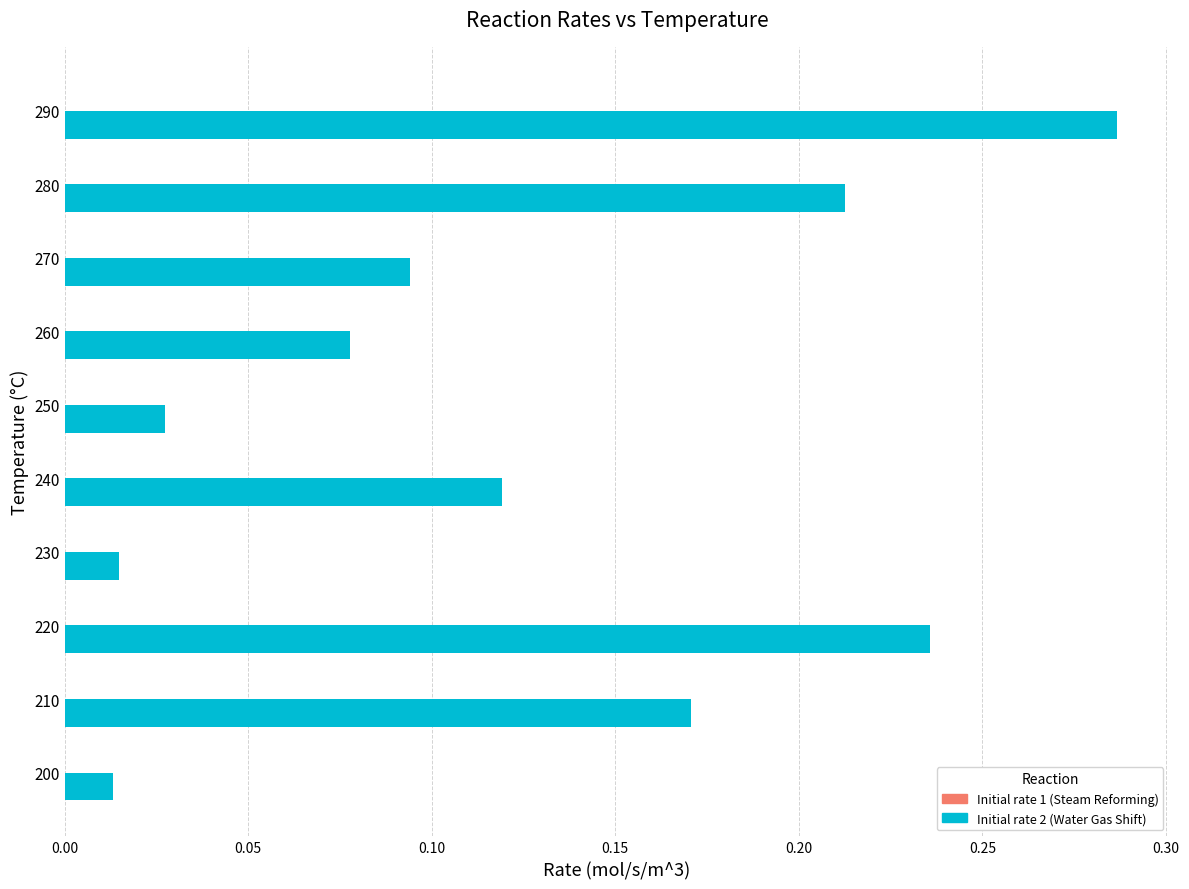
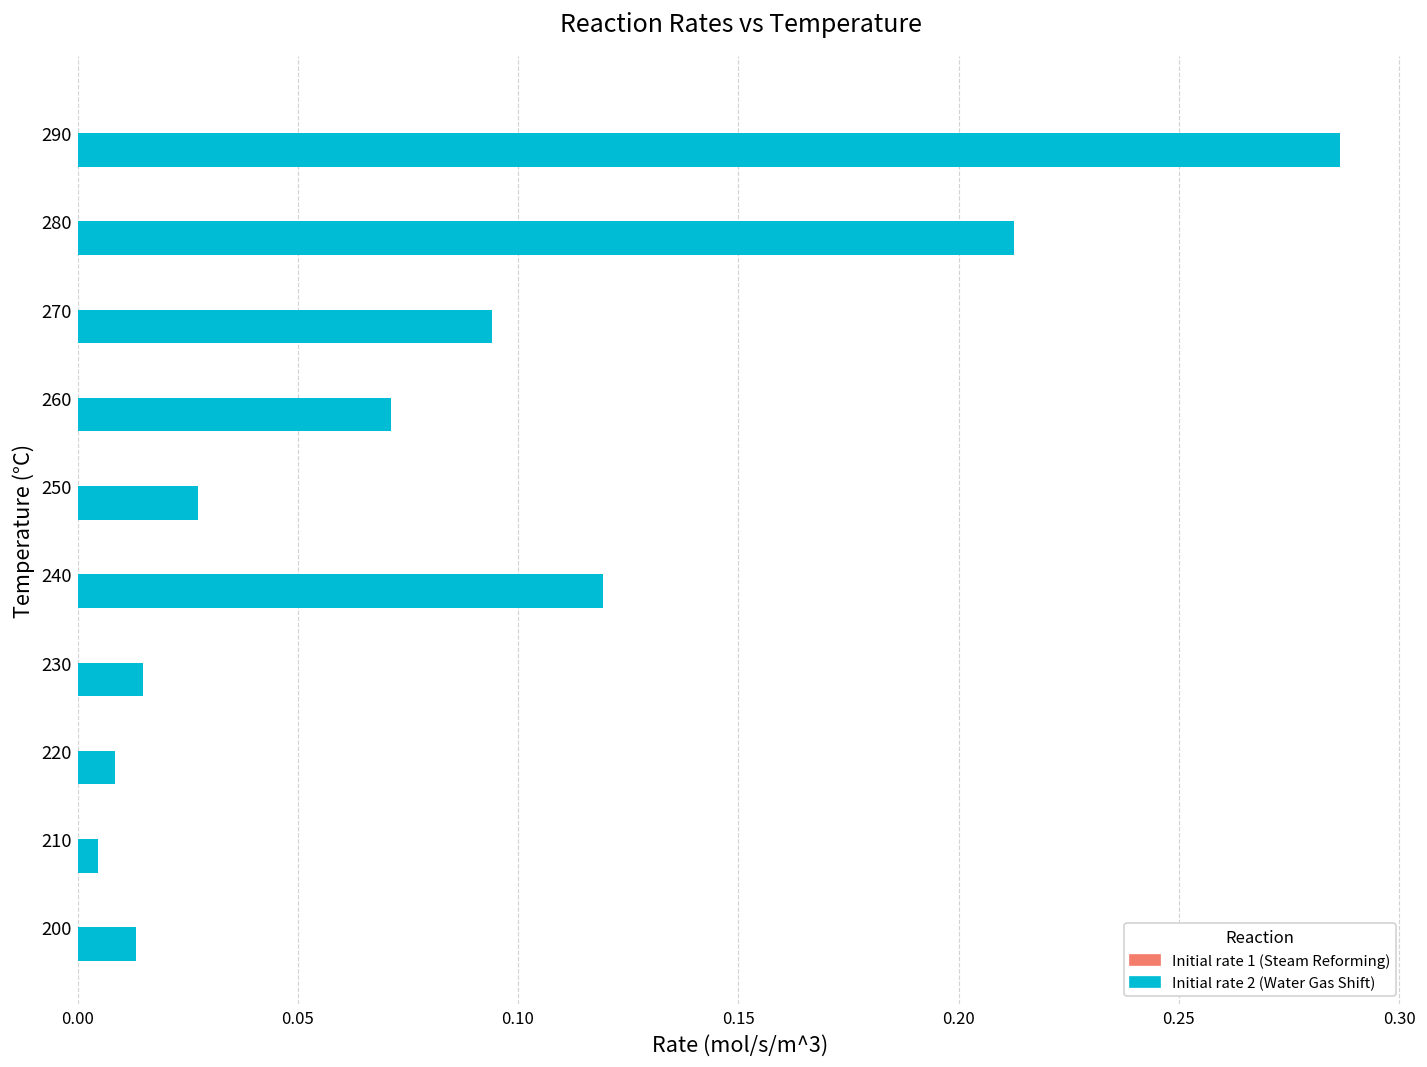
  {
    "Initial rate 2 (Water Gas Shift)": {
      "290": 0.287,
      "280": 0.213,
      "270": 0.094,
-     "260": 0.078,
+     "260": 0.071,
      "250": 0.027,
      "240": 0.119,
      "230": 0.015,
-     "220": 0.236,
-     "210": 0.171,
+     "220": 0.008,
+     "210": 0.005,
      "200": 0.013
    }
  }
